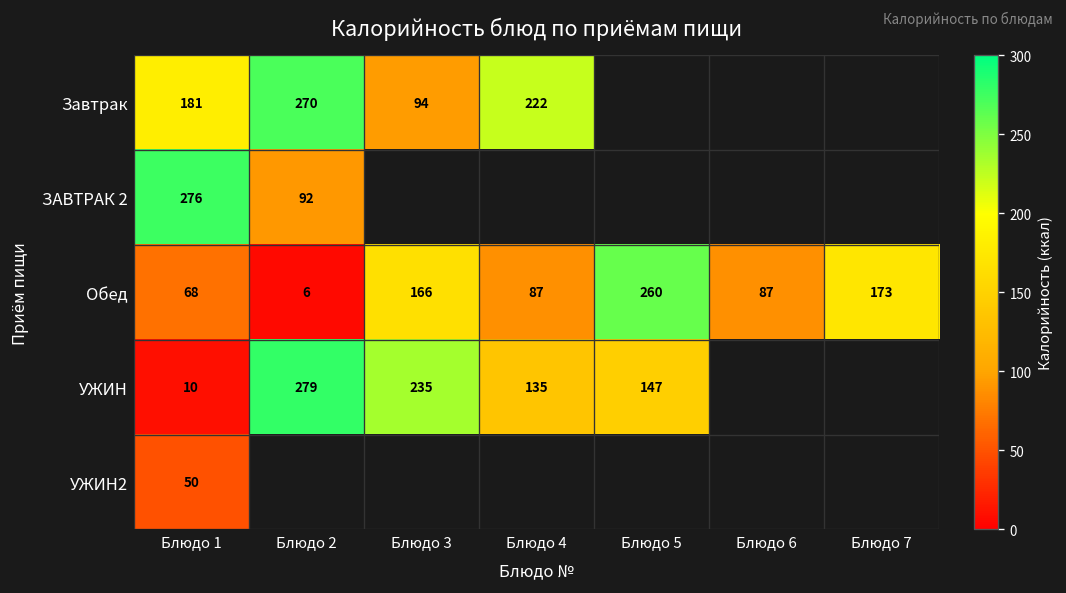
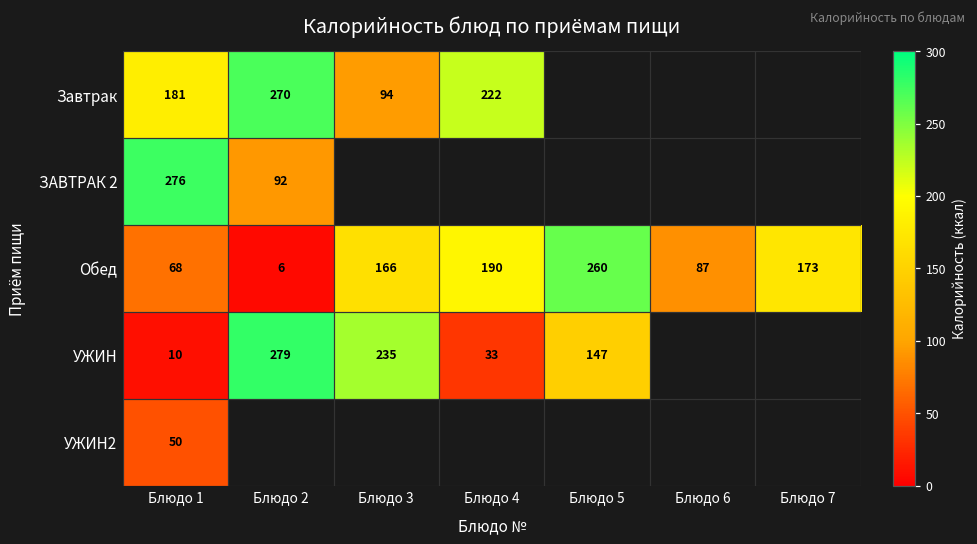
  {
    "Завтрак": {
      "Блюдо 1": 181,
      "Блюдо 2": 270,
      "Блюдо 3": 94,
      "Блюдо 4": 222
    },
    "ЗАВТРАК 2": {
      "Блюдо 1": 276,
      "Блюдо 2": 92
    },
    "Обед": {
      "Блюдо 1": 68,
      "Блюдо 2": 6,
      "Блюдо 3": 166,
-     "Блюдо 4": 87,
+     "Блюдо 4": 190,
      "Блюдо 5": 260,
      "Блюдо 6": 87,
      "Блюдо 7": 173
    },
    "УЖИН": {
      "Блюдо 1": 10,
      "Блюдо 2": 279,
      "Блюдо 3": 235,
-     "Блюдо 4": 135,
+     "Блюдо 4": 33,
      "Блюдо 5": 147
    },
    "УЖИН2": {
      "Блюдо 1": 50
    }
  }
